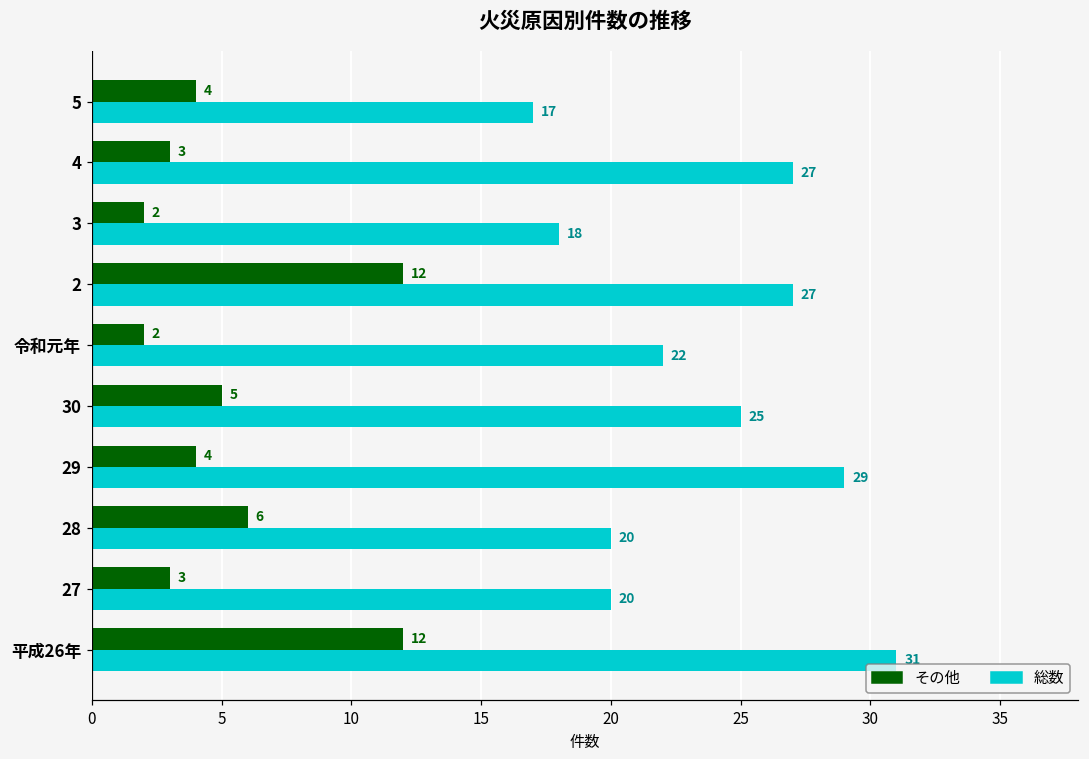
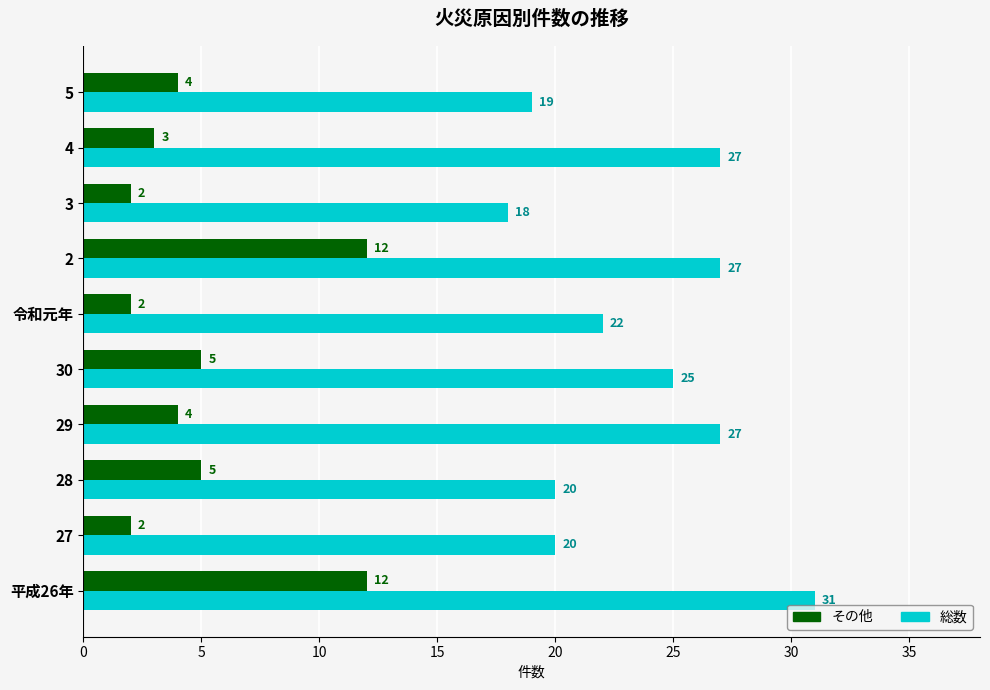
  {
    "その他": {
      "5": 4,
      "4": 3,
      "3": 2,
      "2": 12,
      "令和元年": 2,
      "30": 5,
      "29": 4,
-     "28": 6,
-     "27": 3,
+     "28": 5,
+     "27": 2,
      "平成26年": 12
    },
    "総数": {
-     "5": 17,
+     "5": 19,
      "4": 27,
      "3": 18,
      "2": 27,
      "令和元年": 22,
      "30": 25,
-     "29": 29,
+     "29": 27,
      "28": 20,
      "27": 20
    }
  }
